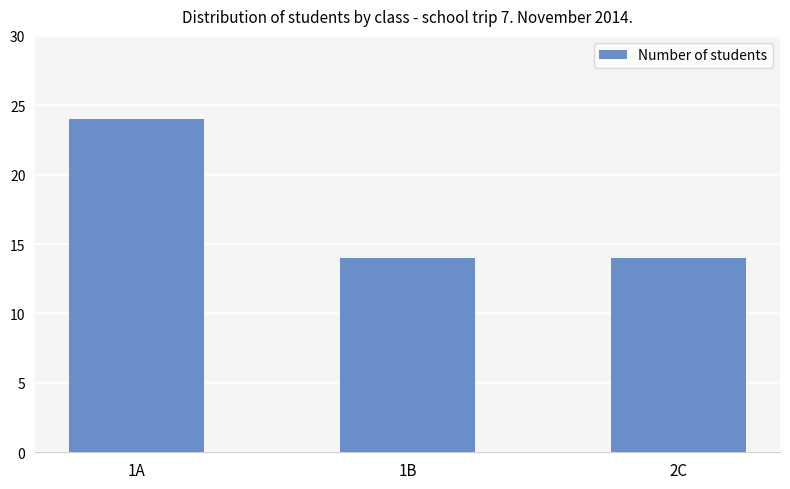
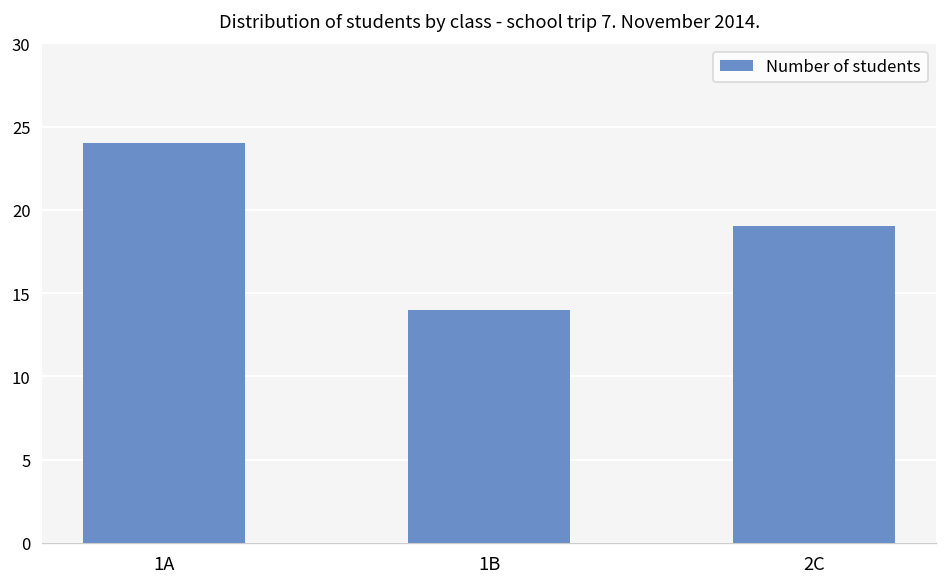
  {
    "1A": 24,
    "1B": 14,
-   "2C": 14
+   "2C": 19
  }
